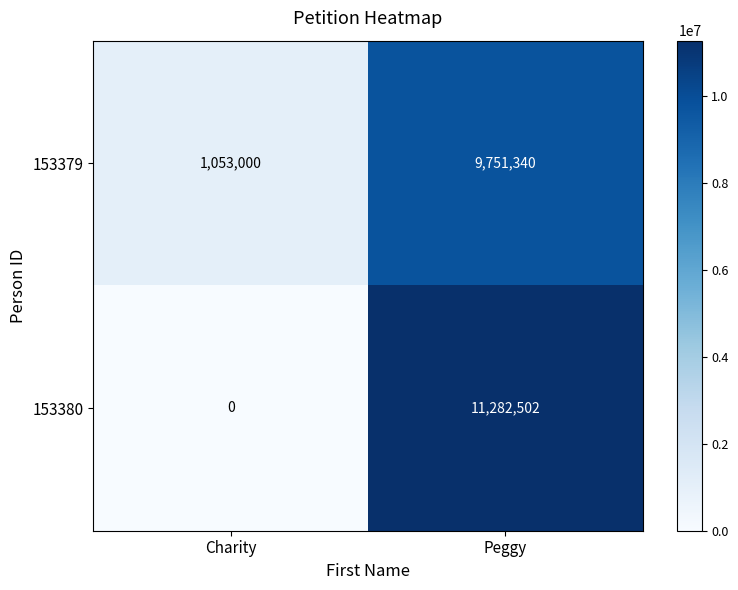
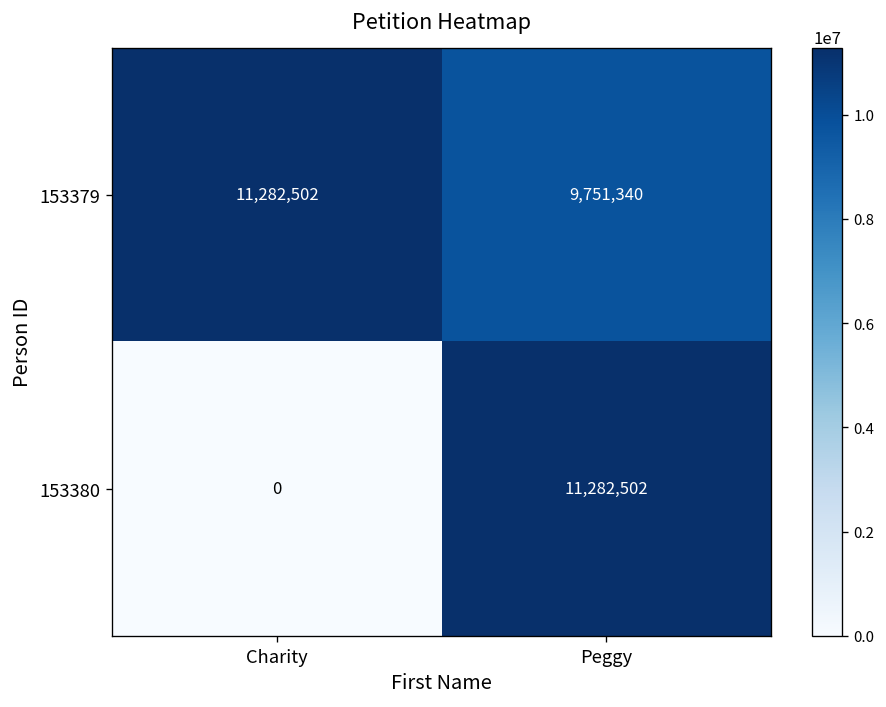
  {
    "153379": {
-     "Charity": "1,053,000",
+     "Charity": "11,282,502",
      "Peggy": "9,751,340"
    },
    "153380": {
      "Charity": "0",
      "Peggy": "11,282,502"
    }
  }
